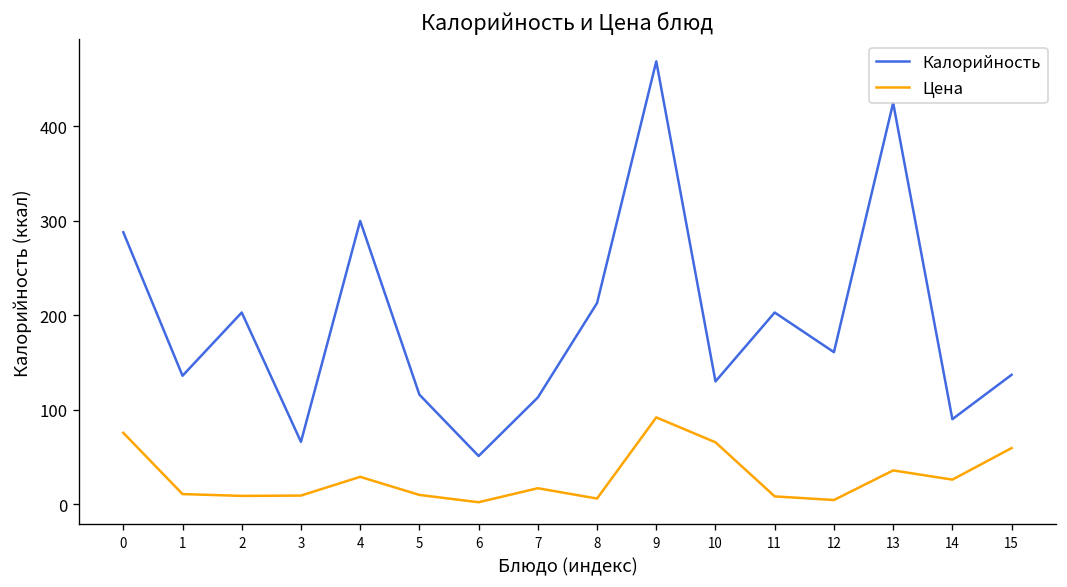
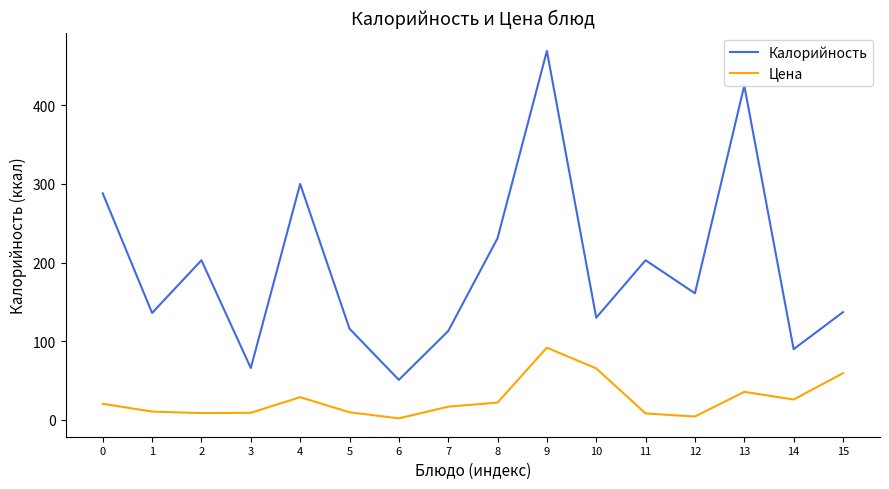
  {
    "Калорийность": {
      "0": 290,
      "1": 140,
      "2": 200,
      "3": 70,
      "4": 300,
      "5": 120,
      "6": 50,
      "7": 110,
-     "8": 210,
+     "8": 230,
      "9": 470,
      "10": 130,
      "11": 200,
      "12": 160,
      "14": 90,
      "15": 140
    },
    "Цена": {
-     "0": 80,
+     "0": 20,
      "1": 10,
      "2": 10,
      "3": 10,
      "4": 30,
      "5": 10,
      "6": 0,
      "7": 20,
-     "8": 10,
+     "8": 20,
      "9": 90,
      "10": 70,
      "11": 10,
      "12": 0,
      "13": 40,
      "14": 30,
      "15": 60
    }
  }
